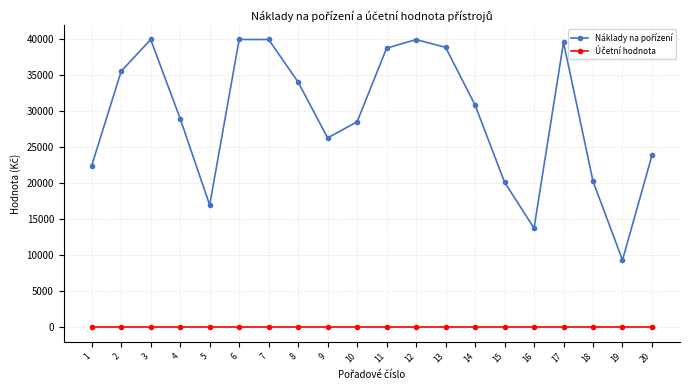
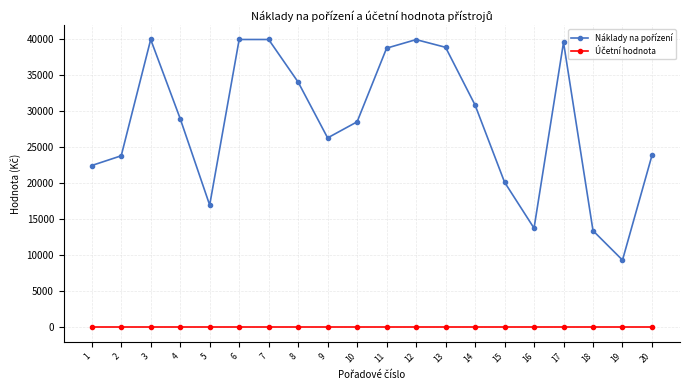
  {
    "Náklady na pořízení": {
      "1": 22000,
-     "2": 36000,
+     "2": 24000,
      "3": 40000,
      "4": 29000,
      "5": 17000,
      "6": 40000,
      "7": 40000,
      "8": 34000,
      "9": 26000,
      "10": 29000,
      "11": 39000,
      "12": 40000,
      "13": 39000,
      "14": 31000,
      "15": 20000,
      "16": 14000,
      "17": 40000,
-     "18": 20000,
+     "18": 13000,
      "19": 9000,
      "20": 24000
    },
    "Účetní hodnota": {
      "1": 0,
      "2": 0,
      "3": 0,
      "4": 0,
      "5": 0,
      "6": 0,
      "7": 0,
      "8": 0,
      "9": 0,
      "10": 0,
      "11": 0,
      "12": 0,
      "13": 0,
      "14": 0,
      "15": 0,
      "16": 0,
      "17": 0,
      "18": 0,
      "19": 0,
      "20": 0
    }
  }
